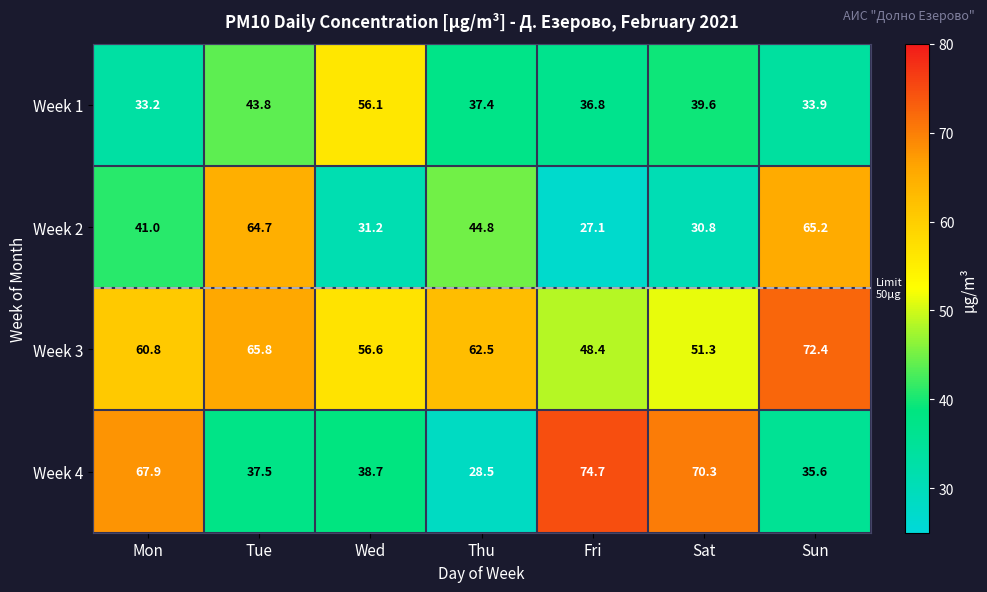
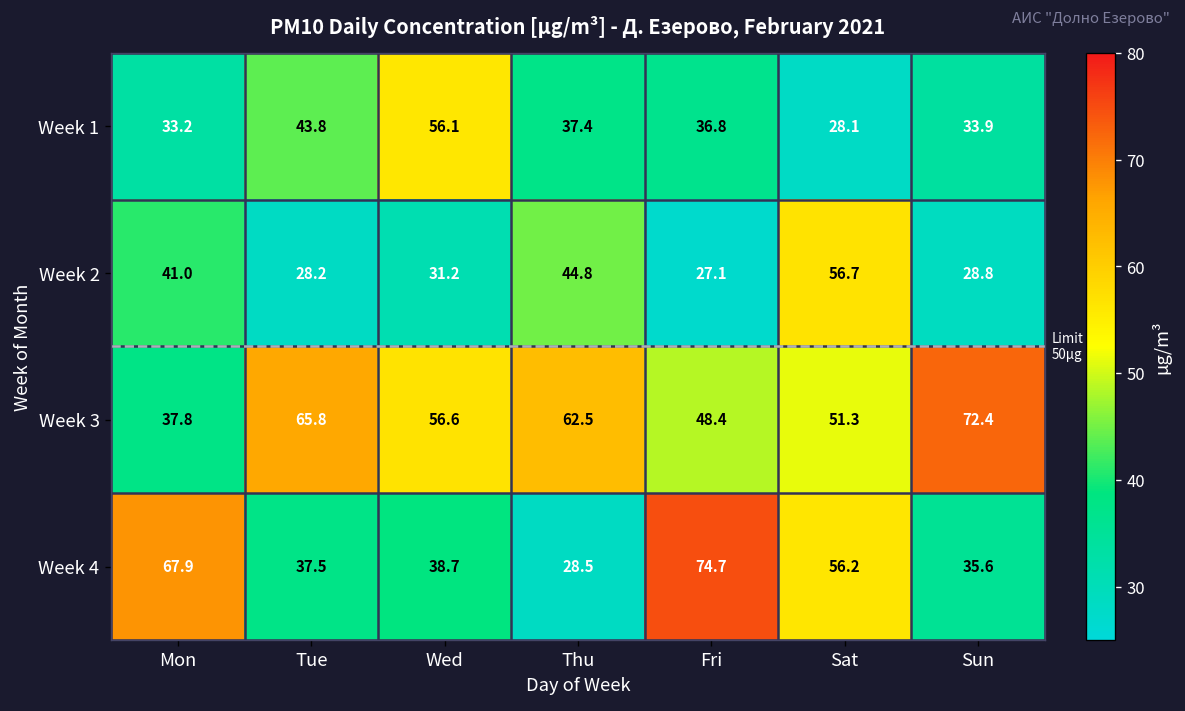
  {
    "Week 1": {
      "Mon": 33.2,
      "Tue": 43.8,
      "Wed": 56.1,
      "Thu": 37.4,
      "Fri": 36.8,
-     "Sat": 39.6,
+     "Sat": 28.1,
      "Sun": 33.9
    },
    "Week 2": {
      "Mon": 41.0,
-     "Tue": 64.7,
+     "Tue": 28.2,
      "Wed": 31.2,
      "Thu": 44.8,
      "Fri": 27.1,
-     "Sat": 30.8,
-     "Sun": 65.2
+     "Sat": 56.7,
+     "Sun": 28.8
    },
    "Week 3": {
-     "Mon": 60.8,
+     "Mon": 37.8,
      "Tue": 65.8,
      "Wed": 56.6,
      "Thu": 62.5,
      "Fri": 48.4,
      "Sat": 51.3,
      "Sun": 72.4
    },
    "Week 4": {
      "Mon": 67.9,
      "Tue": 37.5,
      "Wed": 38.7,
      "Thu": 28.5,
      "Fri": 74.7,
-     "Sat": 70.3,
+     "Sat": 56.2,
      "Sun": 35.6
    }
  }
